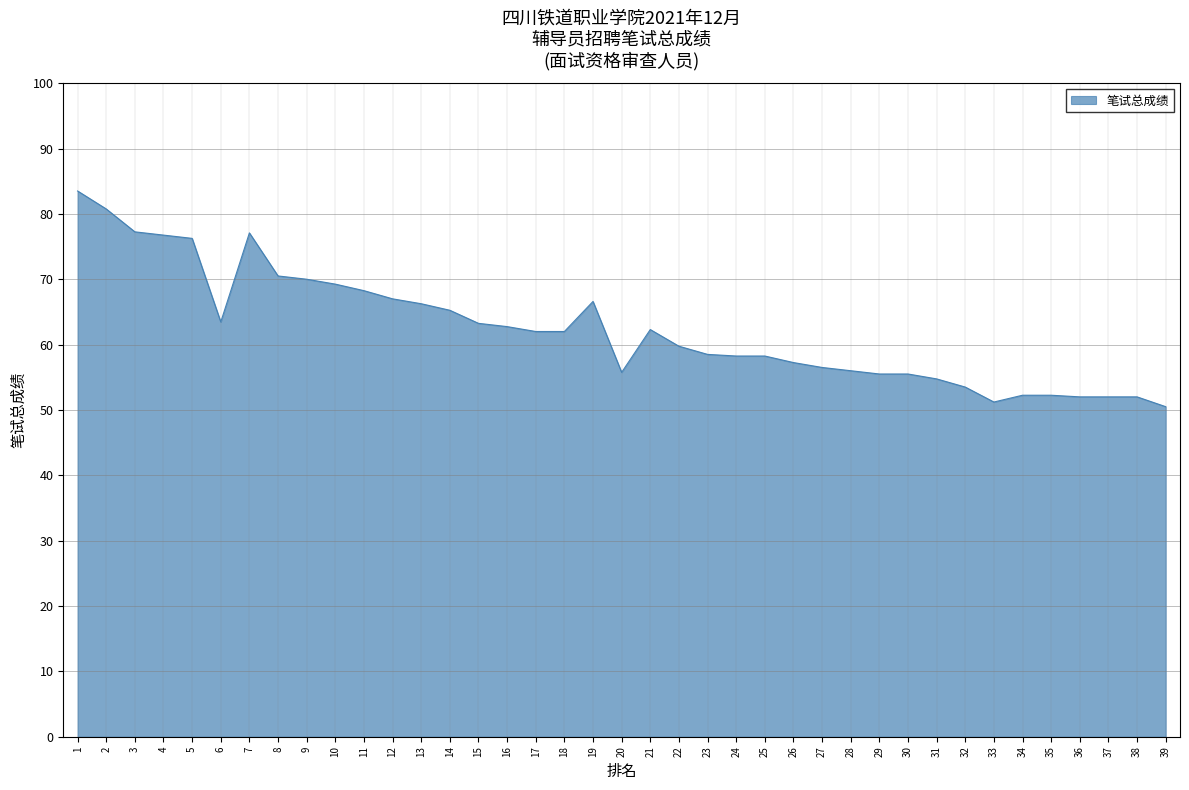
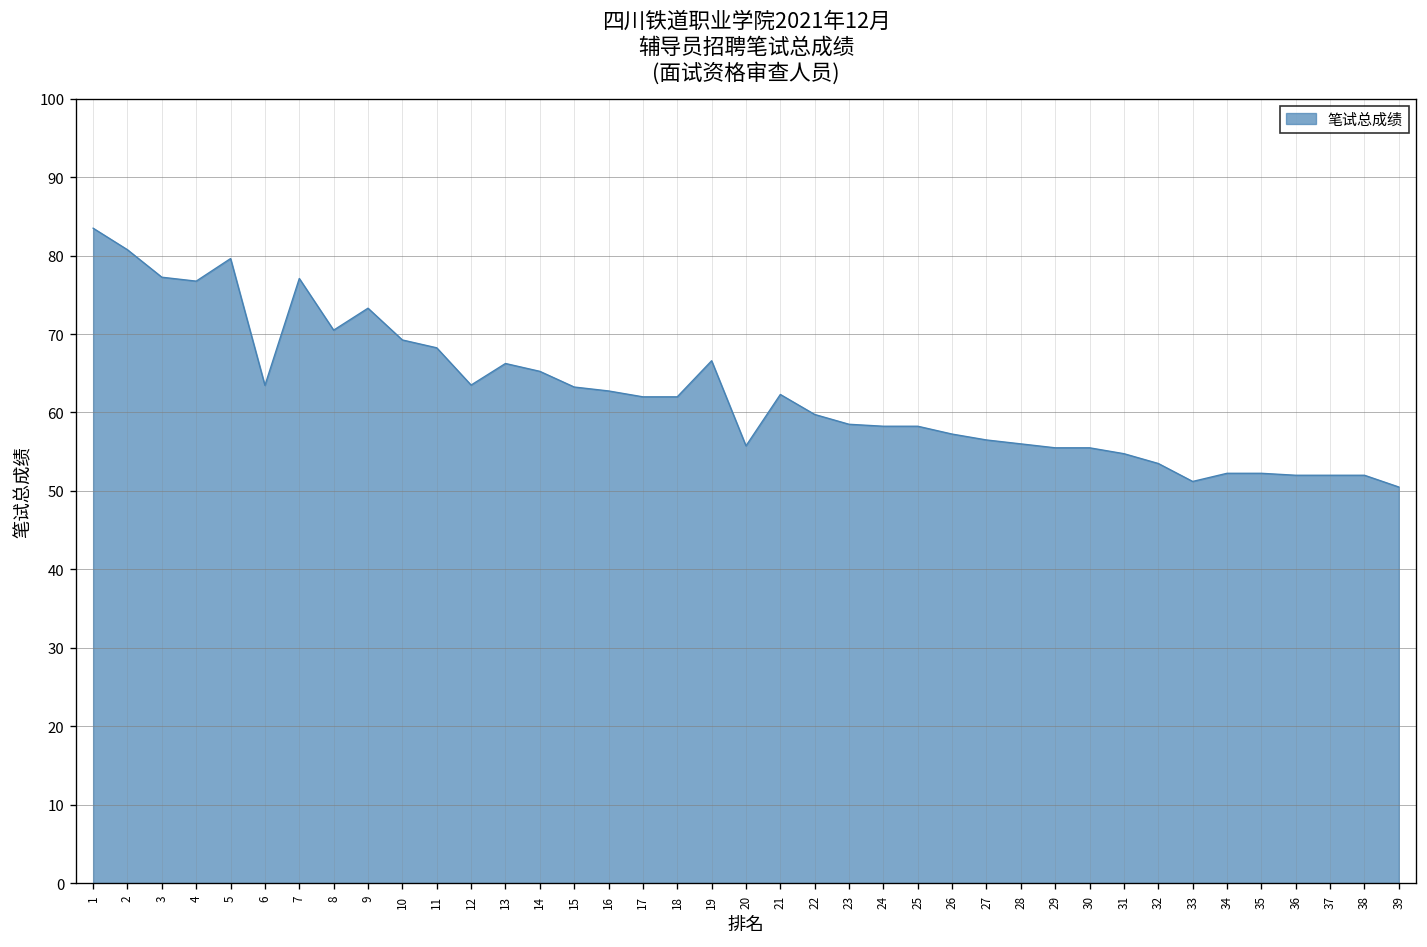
  {
    "1": 84,
    "2": 81,
    "3": 77,
    "4": 77,
-   "5": 76,
+   "5": 80,
    "6": 63,
    "7": 77,
    "8": 71,
-   "9": 70,
+   "9": 73,
    "10": 69,
    "11": 68,
-   "12": 67,
+   "12": 64,
    "13": 66,
    "14": 65,
    "15": 63,
    "16": 63,
    "17": 62,
    "18": 62,
    "19": 67,
    "20": 56,
    "21": 62,
    "22": 60,
    "23": 59,
    "24": 58,
    "25": 58,
    "26": 57,
    "27": 57,
    "28": 56,
    "29": 56,
    "30": 56,
    "31": 55,
    "32": 54,
    "33": 51,
    "34": 52,
    "35": 52,
    "36": 52,
    "37": 52,
    "38": 52,
    "39": 51
  }
